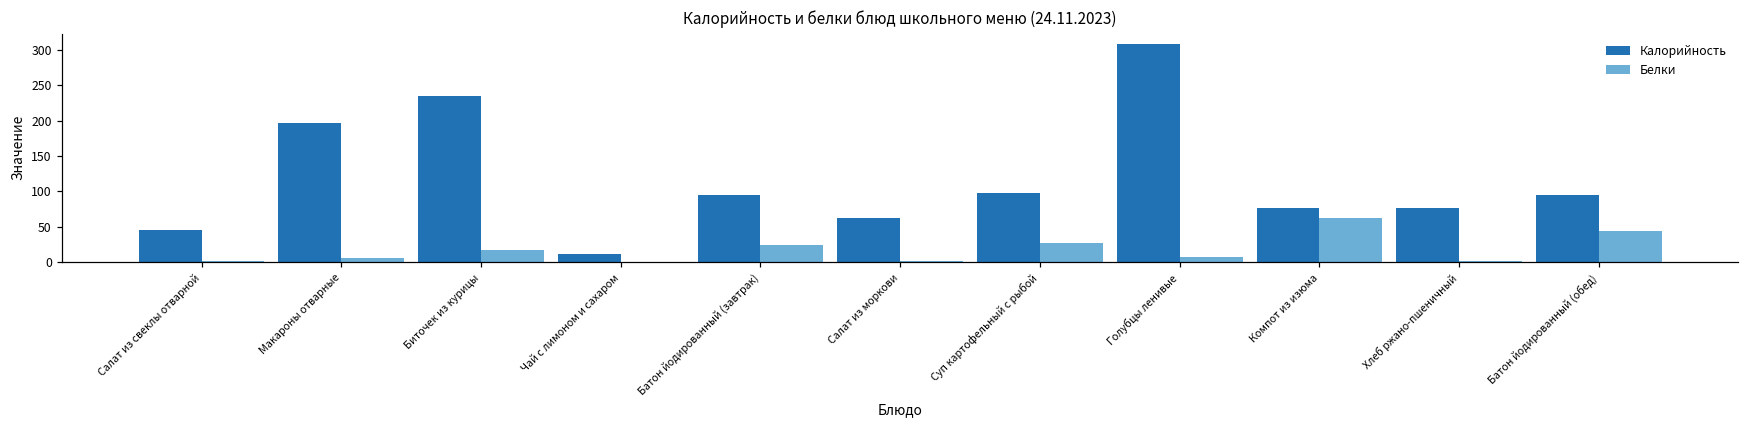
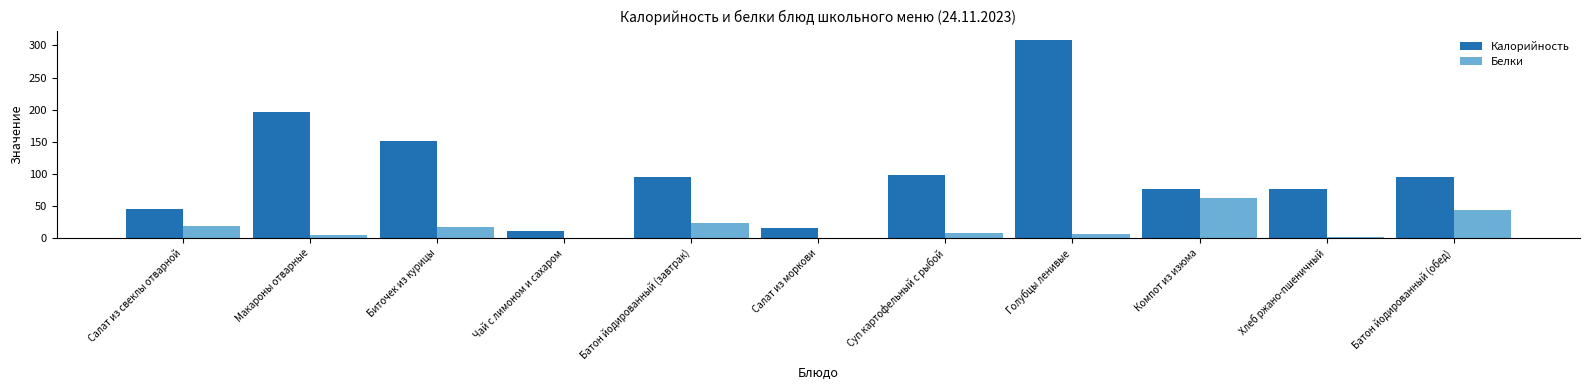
  {
    "Калорийность": {
      "Салат из свеклы отварной": 50,
      "Макароны отварные": 200,
-     "Биточек из курицы": 240,
+     "Биточек из курицы": 150,
      "Чай с лимоном и сахаром": 10,
      "Батон йодированный (завтрак)": 100,
-     "Салат из моркови": 60,
+     "Салат из моркови": 20,
      "Суп картофельный с рыбой": 100,
      "Голубцы ленивые": 310,
      "Компот из изюма": 80,
      "Хлеб ржано-пшеничный": 80,
      "Батон йодированный (обед)": 100
    },
    "Белки": {
-     "Салат из свеклы отварной": 0,
+     "Салат из свеклы отварной": 20,
      "Макароны отварные": 10,
      "Биточек из курицы": 20,
      "Батон йодированный (завтрак)": 20,
-     "Суп картофельный с рыбой": 30,
+     "Суп картофельный с рыбой": 10,
      "Голубцы ленивые": 10,
      "Компот из изюма": 60,
      "Батон йодированный (обед)": 40
    }
  }
